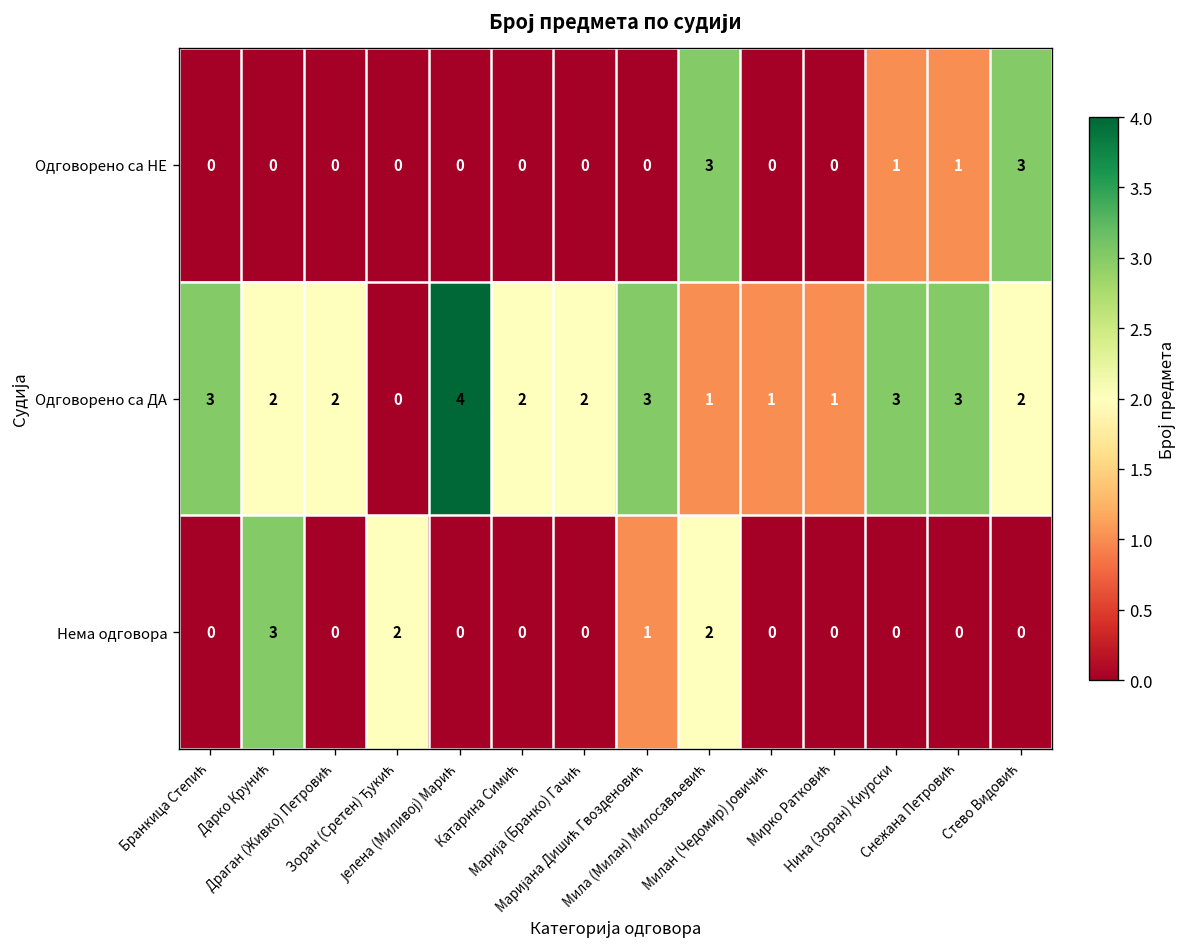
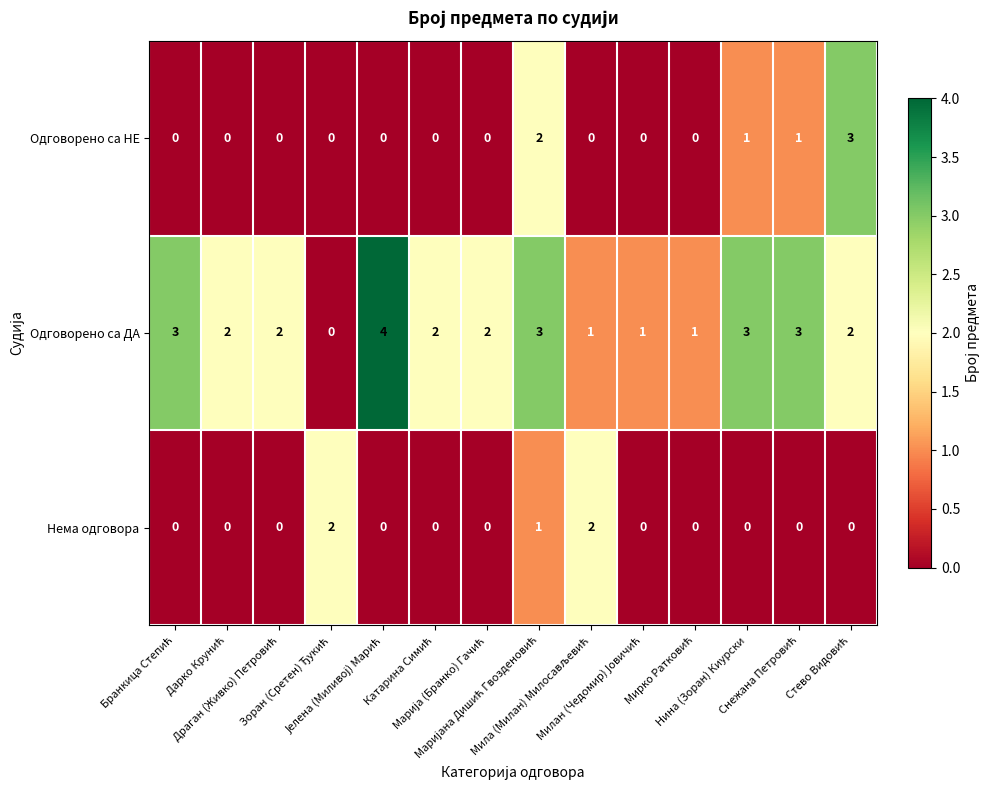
  {
    "Одговорено са НЕ": {
      "Бранкица Степић": 0,
      "Дарко Крунић": 0,
      "Драган (Живко) Петровић": 0,
      "Зоран (Сретен) Ђукић": 0,
      "Јелена (Миливој) Марић": 0,
      "Катарина Симић": 0,
      "Марија (Бранко) Гачић": 0,
-     "Маријана Дишић Гвозденовић": 0,
-     "Мила (Милан) Милосављевић": 3,
+     "Маријана Дишић Гвозденовић": 2,
+     "Мила (Милан) Милосављевић": 0,
      "Милан (Чедомир) Јовичић": 0,
      "Мирко Ратковић": 0,
      "Нина (Зоран) Киурски": 1,
      "Снежана Петровић": 1,
      "Стево Видовић": 3
    },
    "Одговорено са ДА": {
      "Бранкица Степић": 3,
      "Дарко Крунић": 2,
      "Драган (Живко) Петровић": 2,
      "Зоран (Сретен) Ђукић": 0,
      "Јелена (Миливој) Марић": 4,
      "Катарина Симић": 2,
      "Марија (Бранко) Гачић": 2,
      "Маријана Дишић Гвозденовић": 3,
      "Мила (Милан) Милосављевић": 1,
      "Милан (Чедомир) Јовичић": 1,
      "Мирко Ратковић": 1,
      "Нина (Зоран) Киурски": 3,
      "Снежана Петровић": 3,
      "Стево Видовић": 2
    },
    "Нема одговора": {
      "Бранкица Степић": 0,
-     "Дарко Крунић": 3,
+     "Дарко Крунић": 0,
      "Драган (Живко) Петровић": 0,
      "Зоран (Сретен) Ђукић": 2,
      "Јелена (Миливој) Марић": 0,
      "Катарина Симић": 0,
      "Марија (Бранко) Гачић": 0,
      "Маријана Дишић Гвозденовић": 1,
      "Мила (Милан) Милосављевић": 2,
      "Милан (Чедомир) Јовичић": 0,
      "Мирко Ратковић": 0,
      "Нина (Зоран) Киурски": 0,
      "Снежана Петровић": 0,
      "Стево Видовић": 0
    }
  }
